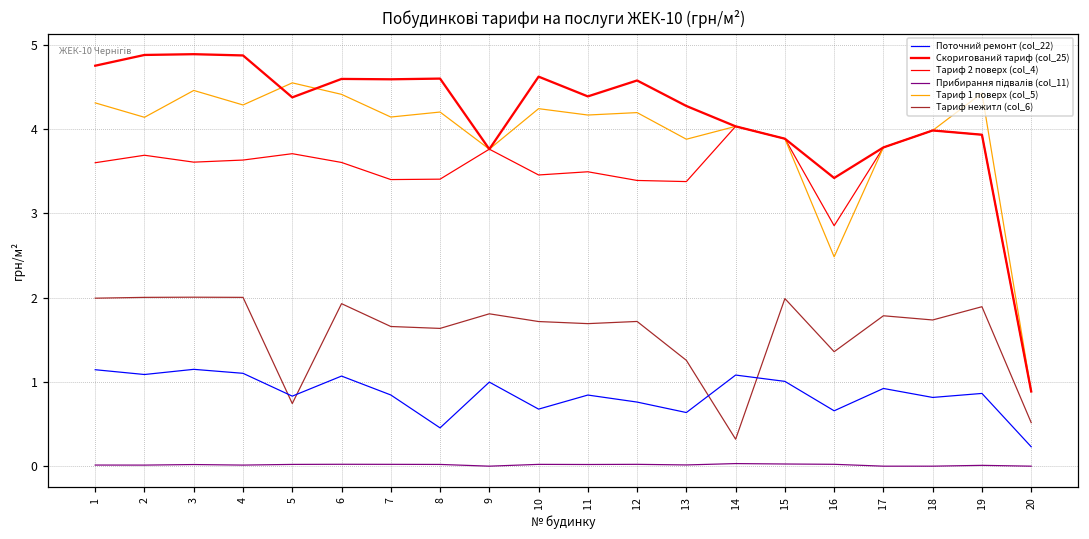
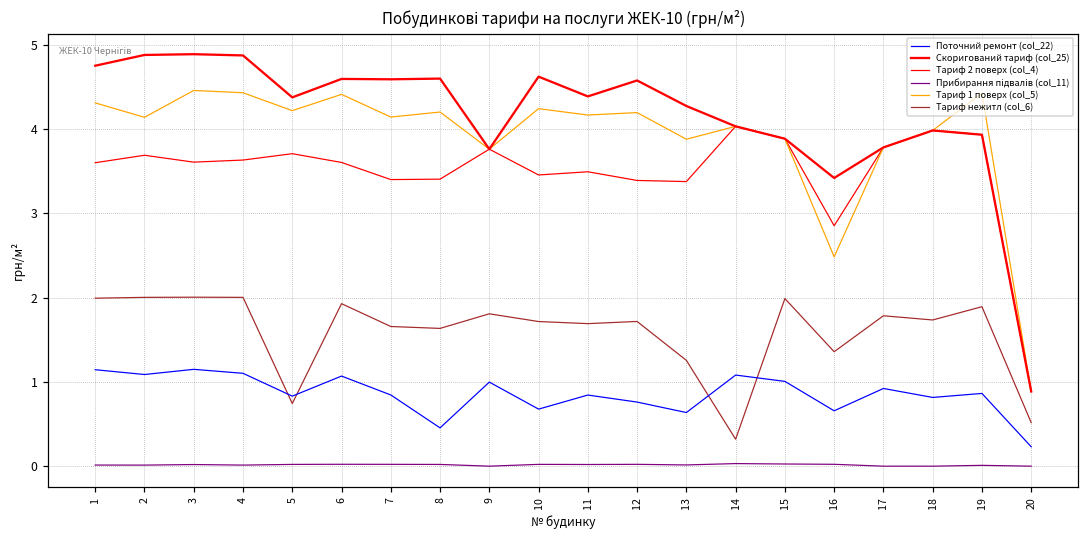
  {
    "Поточний ремонт (col_22)": {
      "1": 1.1,
      "2": 1.1,
      "3": 1.1,
      "4": 1.1,
      "5": 0.8,
      "6": 1.1,
      "7": 0.8,
      "8": 0.5,
      "9": 1.0,
      "10": 0.7,
      "11": 0.8,
      "12": 0.8,
      "13": 0.6,
      "14": 1.1,
      "15": 1.0,
      "16": 0.7,
      "17": 0.9,
      "18": 0.8,
      "19": 0.9,
      "20": 0.2
    },
    "Прибирання підвалів (col_11)": {
      "1": 0.0,
      "2": 0.0,
      "3": 0.0,
      "4": 0.0,
      "5": 0.0,
      "6": 0.0,
      "7": 0.0,
      "8": 0.0,
      "9": 0.0,
      "10": 0.0,
      "11": 0.0,
      "12": 0.0,
      "13": 0.0,
      "14": 0.0,
      "15": 0.0,
      "16": 0.0,
      "17": 0.0,
      "18": 0.0,
      "19": 0.0,
      "20": 0.0
    },
    "Тариф 1 поверх (col_5)": {
      "1": 4.3,
      "2": 4.1,
      "3": 4.5,
-     "4": 4.3,
-     "5": 4.5,
+     "4": 4.4,
+     "5": 4.2,
      "6": 4.4,
      "7": 4.1,
      "8": 4.2,
      "10": 4.2,
      "11": 4.2,
      "12": 4.2,
      "13": 3.9,
      "16": 2.5
    },
    "Тариф нежитл (col_6)": {
      "1": 2.0,
      "2": 2.0,
      "3": 2.0,
      "4": 2.0,
      "5": 0.7,
      "6": 1.9,
      "7": 1.7,
      "8": 1.6,
      "9": 1.8,
      "10": 1.7,
      "11": 1.7,
      "12": 1.7,
      "13": 1.3,
      "14": 0.3,
      "15": 2.0,
      "16": 1.4,
      "17": 1.8,
      "18": 1.7,
      "19": 1.9,
      "20": 0.5
    }
  }
